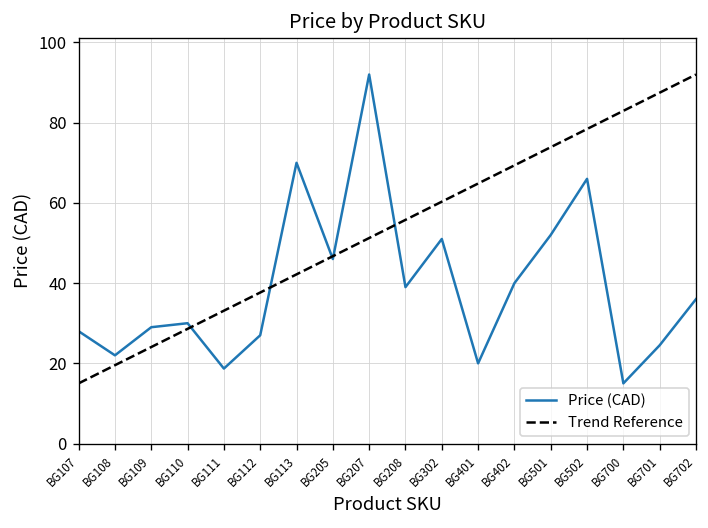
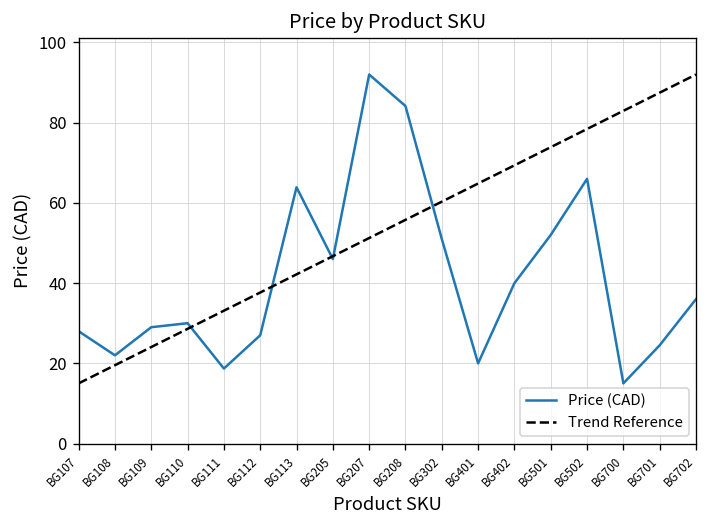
  {
    "Price (CAD)": {
      "BG107": 28,
      "BG108": 22,
      "BG109": 29,
      "BG110": 30,
      "BG111": 19,
      "BG112": 27,
-     "BG113": 70,
+     "BG113": 64,
      "BG205": 46,
      "BG207": 92,
-     "BG208": 39,
+     "BG208": 84,
      "BG302": 51,
      "BG401": 20,
      "BG402": 40,
      "BG501": 52,
      "BG502": 66,
      "BG700": 15,
      "BG701": 25,
      "BG702": 36
    },
    "Trend Reference": {
      "BG107": 15,
      "BG702": 92
    }
  }
